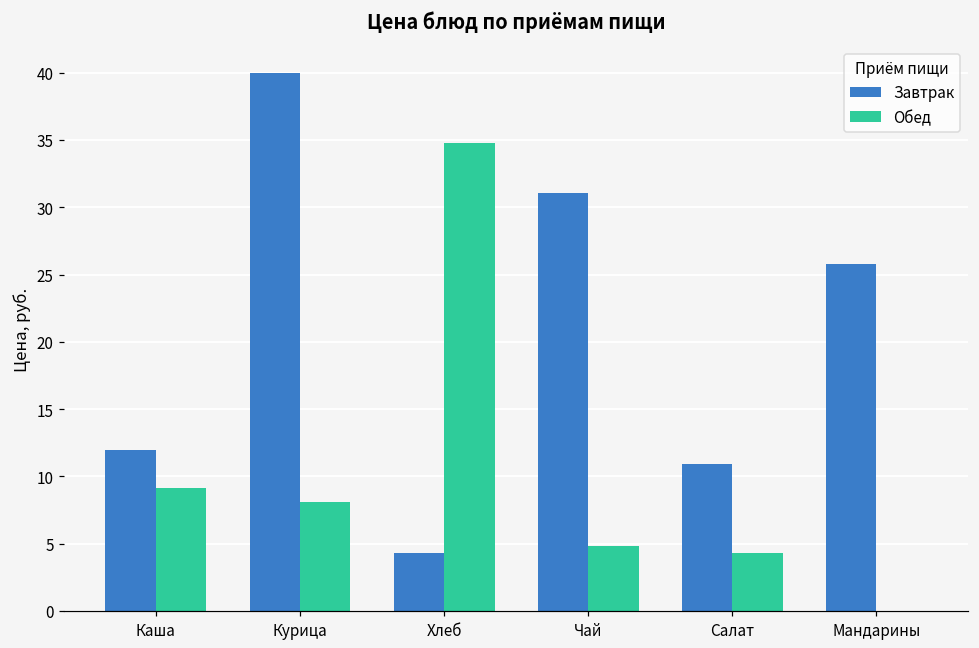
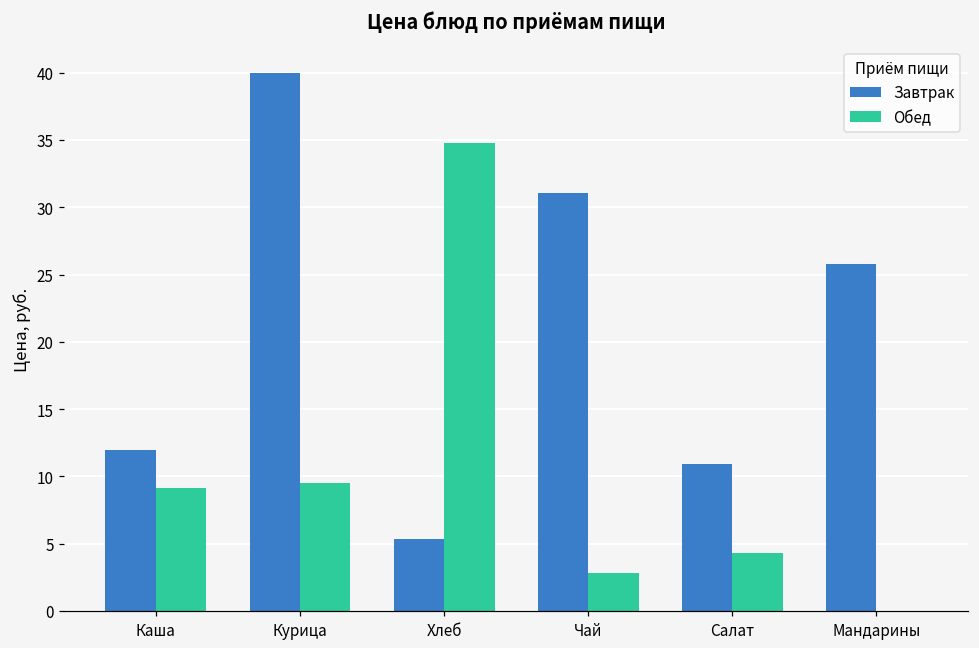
  {
    "Завтрак": {
      "Каша": 12.0,
      "Курица": 40.0,
-     "Хлеб": 4.3,
+     "Хлеб": 5.3,
      "Чай": 31.0,
      "Салат": 10.9,
      "Мандарины": 25.8
    },
    "Обед": {
      "Каша": 9.1,
-     "Курица": 8.1,
+     "Курица": 9.5,
      "Хлеб": 34.8,
-     "Чай": 4.8,
+     "Чай": 2.8,
      "Салат": 4.3,
      "Мандарины": 0.0
    }
  }
